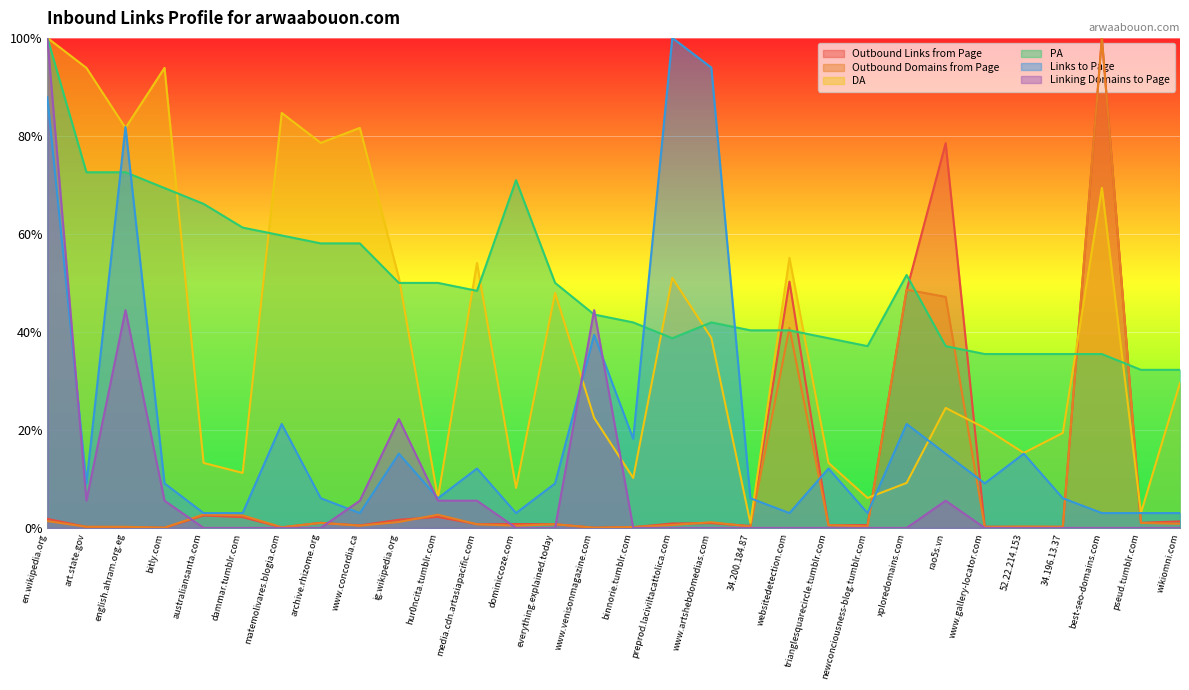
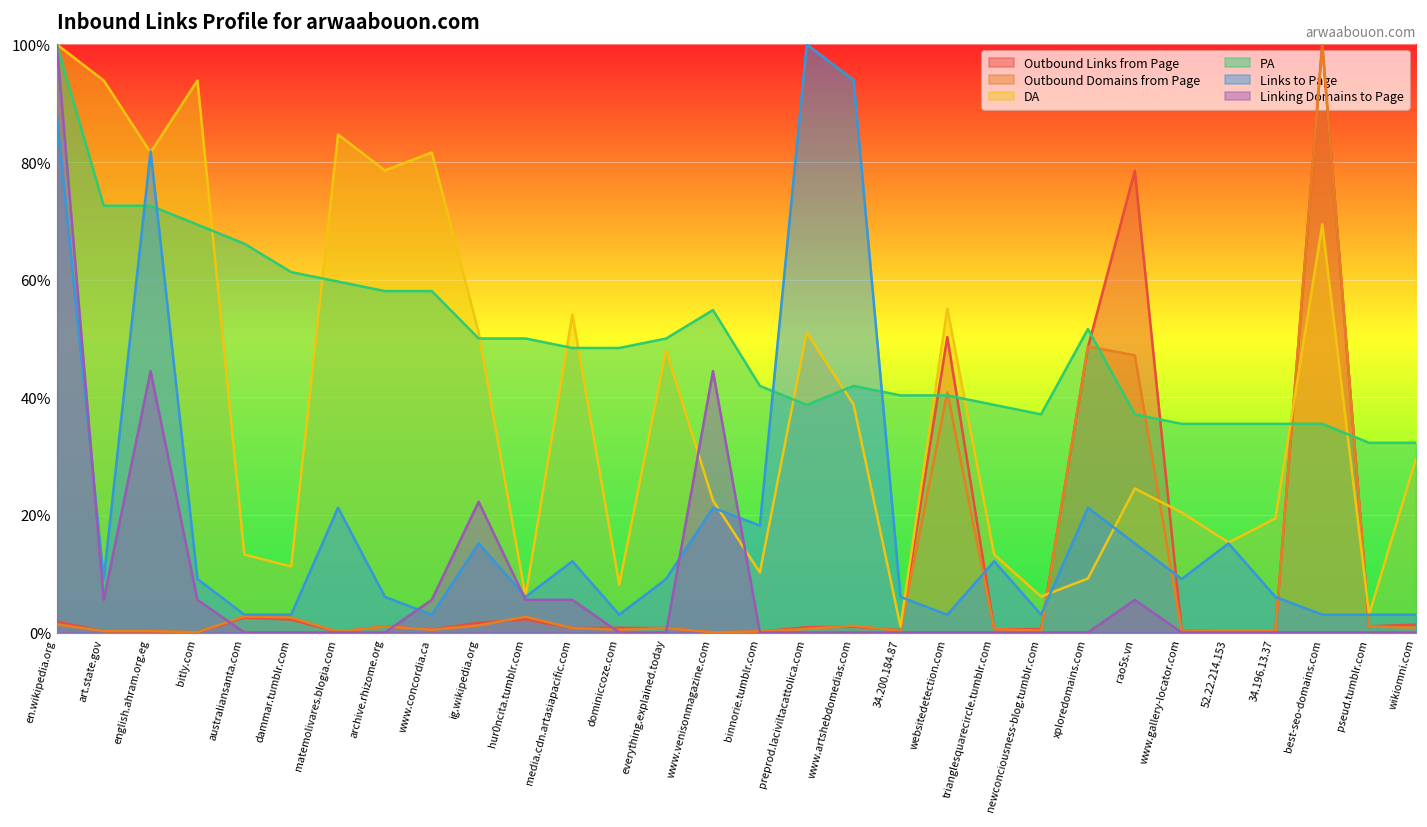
  {
    "PA": {
      "art.state.gov": "73%",
      "english.ahram.org.eg": "73%",
      "bitly.com": "69%",
      "australiansanta.com": "66%",
      "dammar.tumblr.com": "61%",
      "matemolivares.blogia.com": "60%",
      "archive.rhizome.org": "58%",
      "www.concordia.ca": "58%",
      "ig.wikipedia.org": "50%",
      "hur0ncita.tumblr.com": "50%",
      "media.cdn.artasiapacific.com": "48%",
-     "dominiccoze.com": "71%",
+     "dominiccoze.com": "48%",
      "everything.explained.today": "50%",
-     "www.venisonmagazine.com": "44%",
+     "www.venisonmagazine.com": "55%",
      "binnorie.tumblr.com": "42%",
      "preprod.laciviltacattolica.com": "39%",
      "www.artshebdomedias.com": "42%",
      "34.200.184.87": "40%",
      "trianglesquarecircle.tumblr.com": "39%",
      "newconciousness-blog.tumblr.com": "37%",
      "xploredomains.com": "52%",
      "rao5s.vn": "37%",
      "www.gallery-locator.com": "35%",
      "52.22.214.153": "35%",
      "34.196.13.37": "35%",
      "best-seo-domains.com": "35%",
      "pseud.tumblr.com": "32%",
      "wikiomni.com": "32%"
    },
    "Links to Page": {
      "en.wikipedia.org": "88%",
      "art.state.gov": "9%",
      "bitly.com": "9%",
      "matemolivares.blogia.com": "21%",
      "archive.rhizome.org": "6%",
      "www.concordia.ca": "3%",
      "ig.wikipedia.org": "15%",
      "media.cdn.artasiapacific.com": "12%",
      "dominiccoze.com": "3%",
      "everything.explained.today": "9%",
-     "www.venisonmagazine.com": "39%",
+     "www.venisonmagazine.com": "21%",
      "binnorie.tumblr.com": "18%",
      "preprod.laciviltacattolica.com": "100%",
      "www.artshebdomedias.com": "94%",
      "34.200.184.87": "6%",
      "websitedetection.com": "3%",
      "trianglesquarecircle.tumblr.com": "12%",
      "newconciousness-blog.tumblr.com": "3%",
      "xploredomains.com": "21%",
      "rao5s.vn": "15%",
      "www.gallery-locator.com": "9%",
      "34.196.13.37": "6%",
      "best-seo-domains.com": "3%",
      "wikiomni.com": "3%"
    },
    "Linking Domains to Page": {
      "art.state.gov": "6%",
      "english.ahram.org.eg": "44%",
      "bitly.com": "6%",
      "australiansanta.com": "0%",
      "dammar.tumblr.com": "0%",
      "archive.rhizome.org": "0%",
      "www.concordia.ca": "6%",
      "ig.wikipedia.org": "22%",
      "media.cdn.artasiapacific.com": "6%",
      "everything.explained.today": "0%",
      "www.venisonmagazine.com": "44%",
      "preprod.laciviltacattolica.com": "0%",
      "www.artshebdomedias.com": "0%",
      "websitedetection.com": "0%",
      "trianglesquarecircle.tumblr.com": "0%",
      "xploredomains.com": "0%",
      "rao5s.vn": "6%",
      "best-seo-domains.com": "0%",
      "pseud.tumblr.com": "0%",
      "wikiomni.com": "0%"
    }
  }
